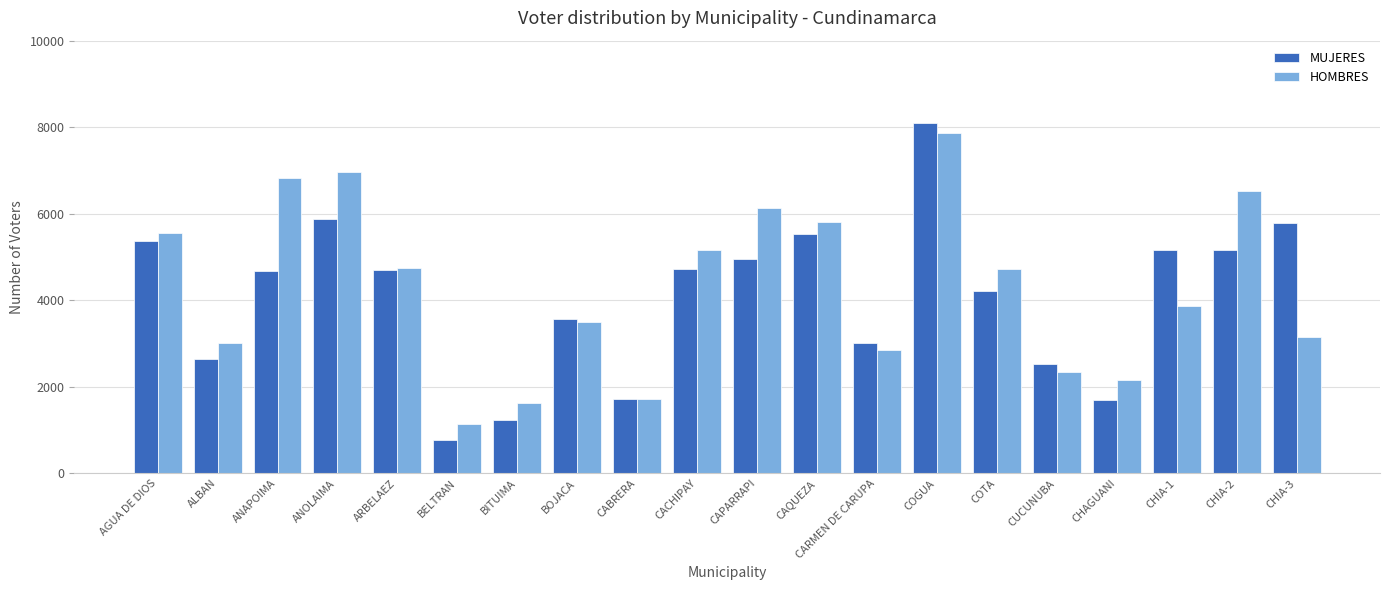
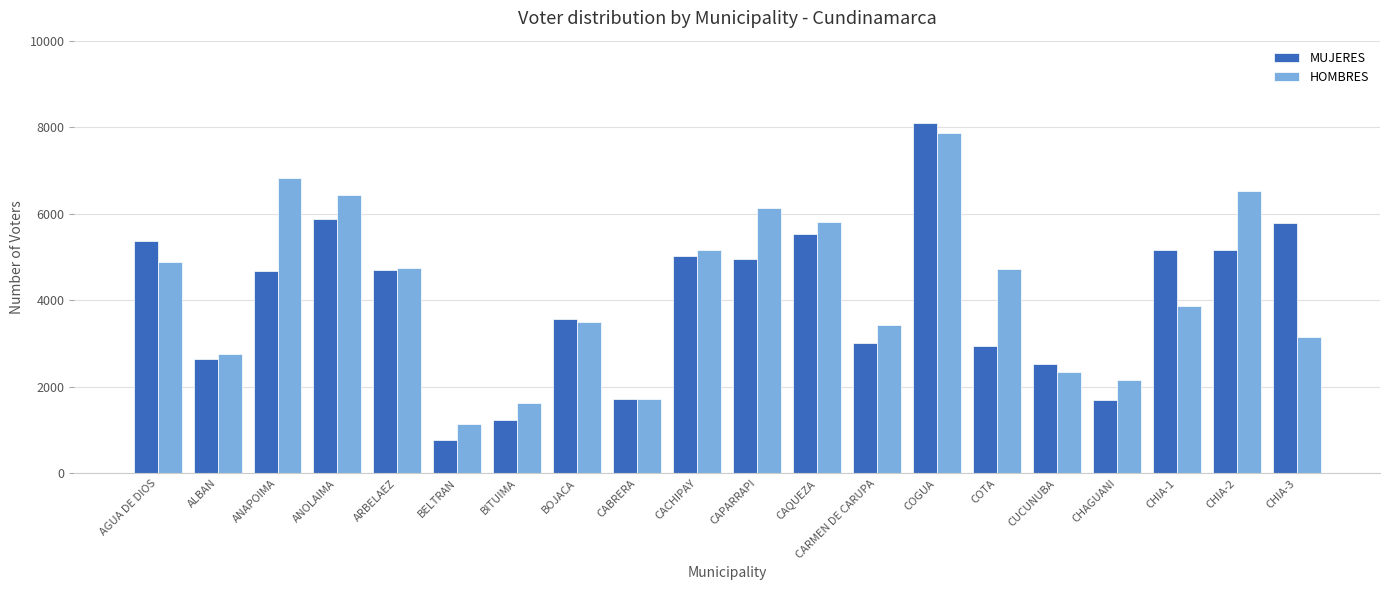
  {
    "MUJERES": {
      "AGUA DE DIOS": 5400,
      "ALBAN": 2600,
      "ANAPOIMA": 4700,
      "ANOLAIMA": 5900,
      "ARBELAEZ": 4700,
      "BELTRAN": 800,
      "BITUIMA": 1200,
      "BOJACA": 3600,
      "CABRERA": 1700,
-     "CACHIPAY": 4700,
+     "CACHIPAY": 5000,
      "CAPARRAPI": 5000,
      "CAQUEZA": 5500,
      "CARMEN DE CARUPA": 3000,
      "COGUA": 8100,
-     "COTA": 4200,
+     "COTA": 2900,
      "CUCUNUBA": 2500,
      "CHAGUANI": 1700,
      "CHIA-1": 5200,
      "CHIA-2": 5200,
      "CHIA-3": 5800
    },
    "HOMBRES": {
-     "AGUA DE DIOS": 5600,
-     "ALBAN": 3000,
+     "AGUA DE DIOS": 4900,
+     "ALBAN": 2800,
      "ANAPOIMA": 6800,
-     "ANOLAIMA": 7000,
+     "ANOLAIMA": 6400,
      "ARBELAEZ": 4800,
      "BELTRAN": 1100,
      "BITUIMA": 1600,
      "BOJACA": 3500,
      "CABRERA": 1700,
      "CACHIPAY": 5200,
      "CAPARRAPI": 6100,
      "CAQUEZA": 5800,
-     "CARMEN DE CARUPA": 2800,
+     "CARMEN DE CARUPA": 3400,
      "COGUA": 7900,
      "COTA": 4700,
      "CUCUNUBA": 2400,
      "CHAGUANI": 2200,
      "CHIA-1": 3900,
      "CHIA-2": 6500,
      "CHIA-3": 3200
    }
  }
